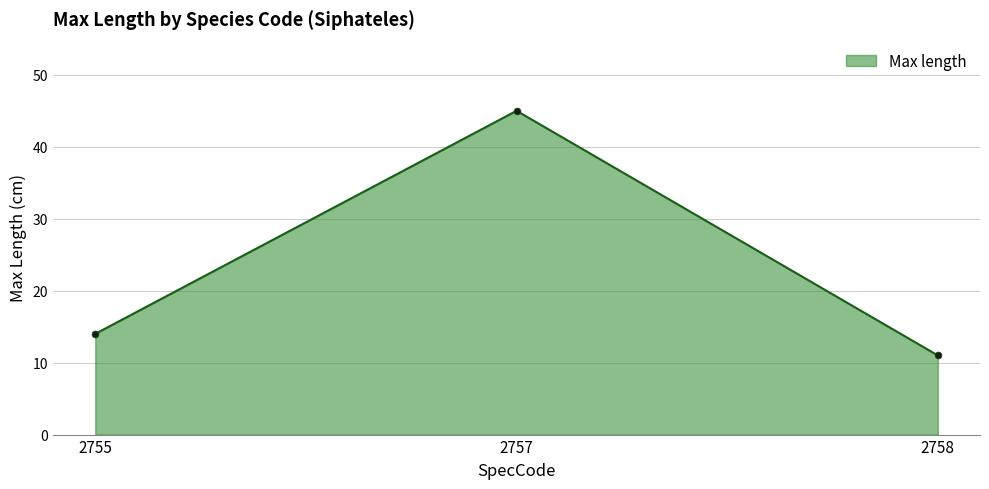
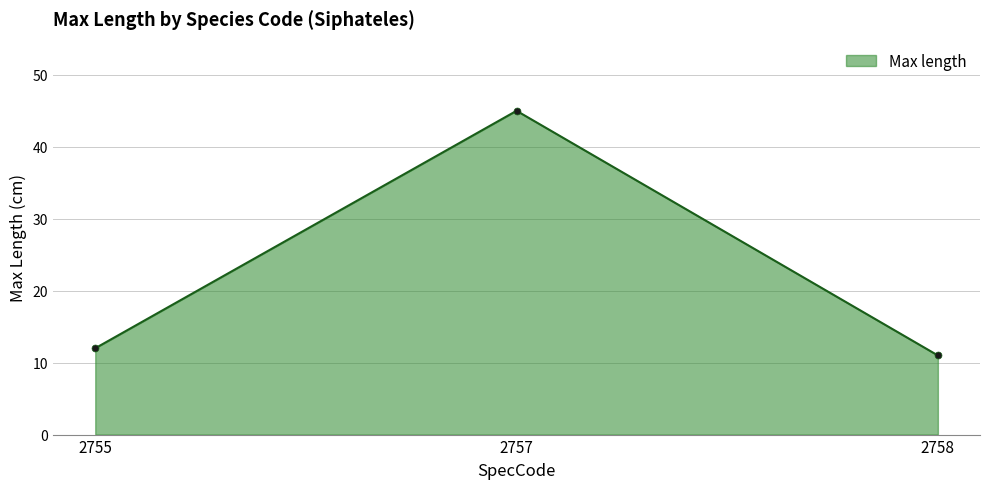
  {
-   "2755": 14,
+   "2755": 12,
    "2757": 45,
    "2758": 11
  }
